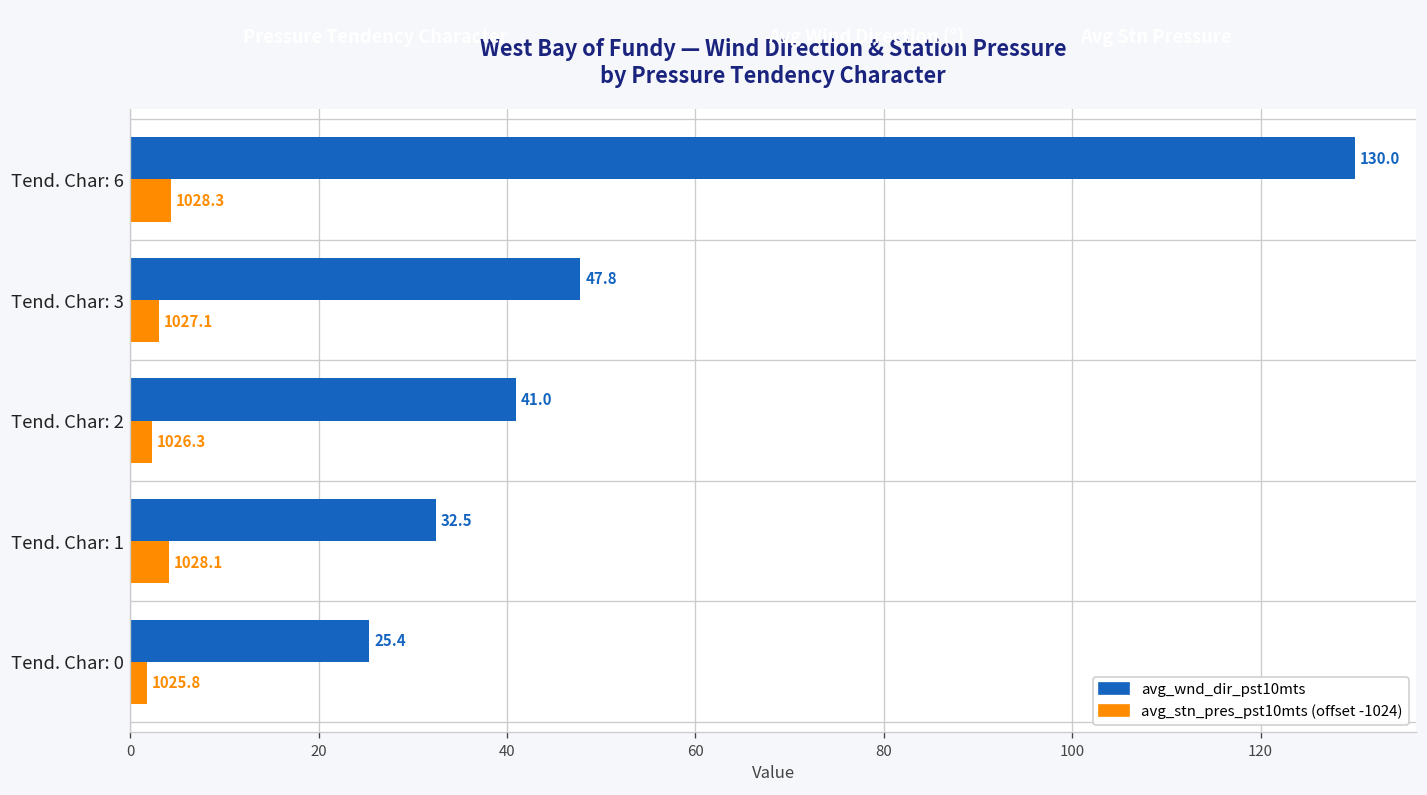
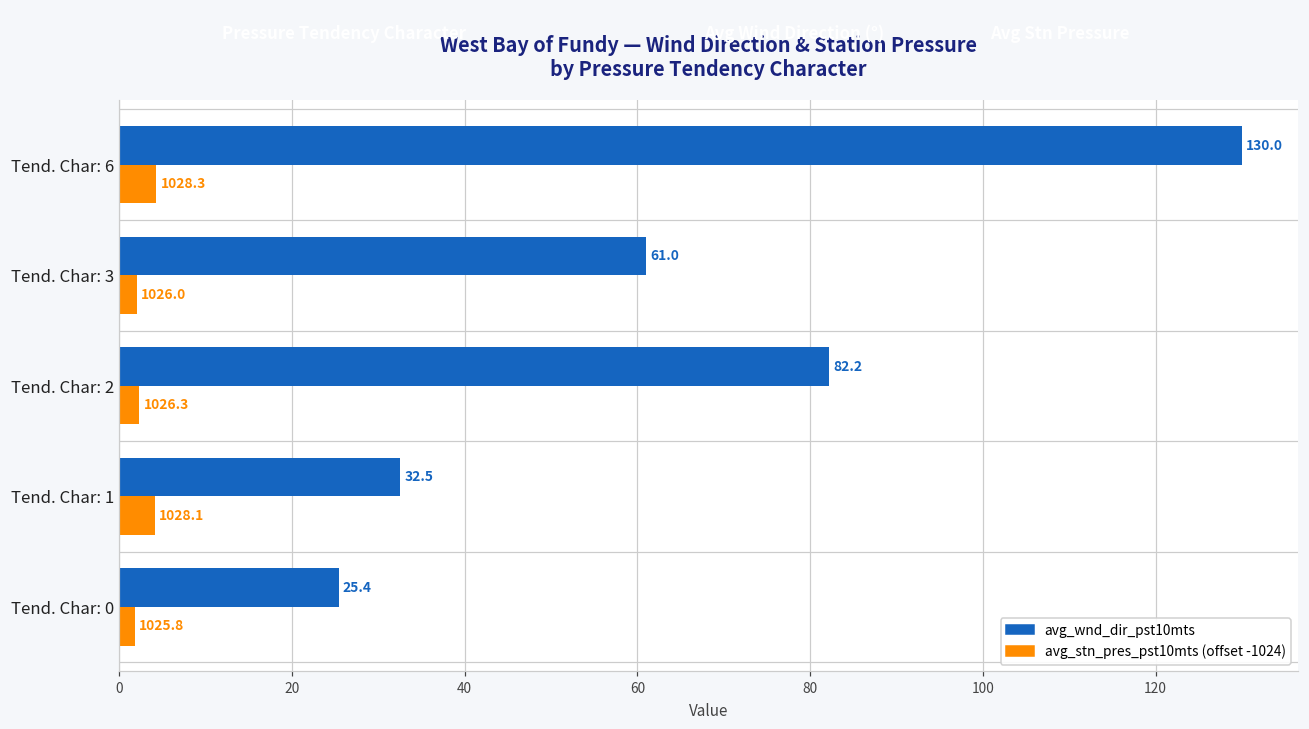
  {
    "avg_wnd_dir_pst10mts": {
      "Tend. Char: 6": 130.0,
-     "Tend. Char: 3": 47.8,
-     "Tend. Char: 2": 41.0,
+     "Tend. Char: 3": 61.0,
+     "Tend. Char: 2": 82.2,
      "Tend. Char: 1": 32.5,
      "Tend. Char: 0": 25.4
    },
    "avg_stn_pres_pst10mts (offset -1024)": {
-     "Tend. Char: 3": 1027.1
+     "Tend. Char: 3": 1026.0
    }
  }
